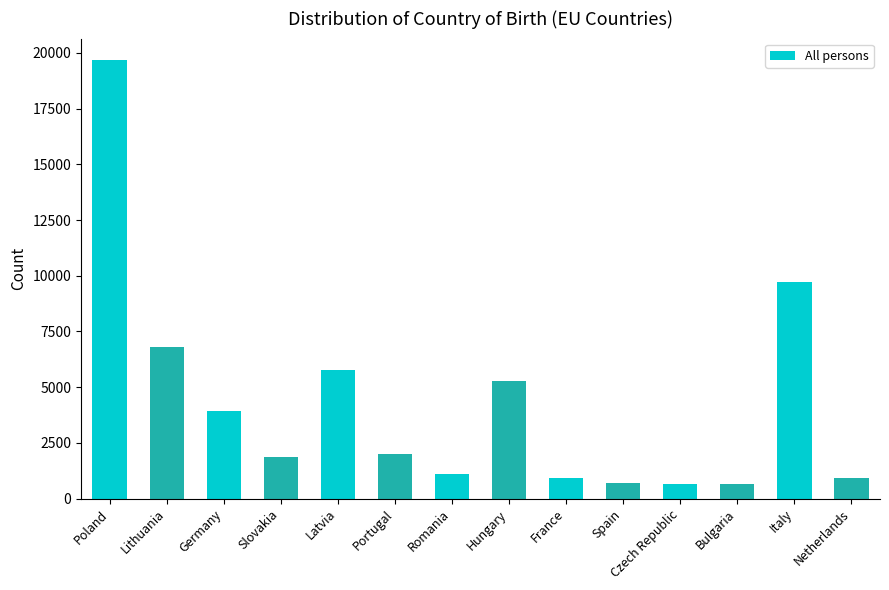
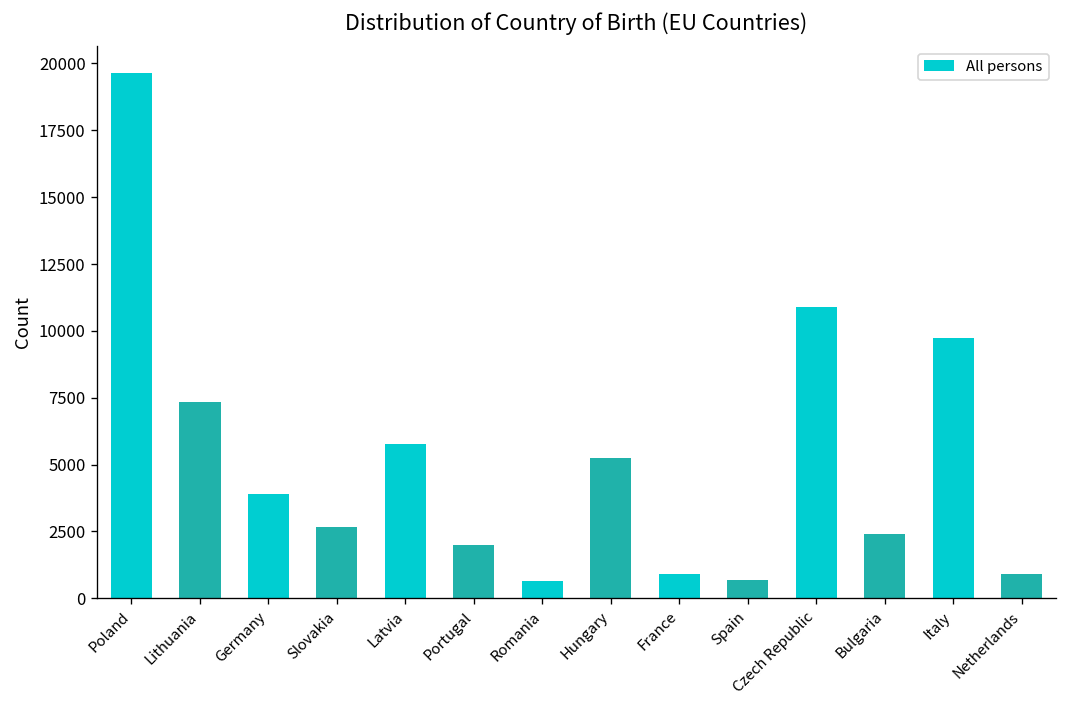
  {
    "Poland": 19700,
-   "Lithuania": 6800,
+   "Lithuania": 7300,
    "Germany": 3900,
-   "Slovakia": 1900,
+   "Slovakia": 2700,
    "Latvia": 5800,
    "Portugal": 2000,
-   "Romania": 1100,
+   "Romania": 700,
    "Hungary": 5300,
    "France": 900,
    "Spain": 700,
-   "Czech Republic": 700,
-   "Bulgaria": 600,
+   "Czech Republic": 10900,
+   "Bulgaria": 2400,
    "Italy": 9700,
    "Netherlands": 900
  }
